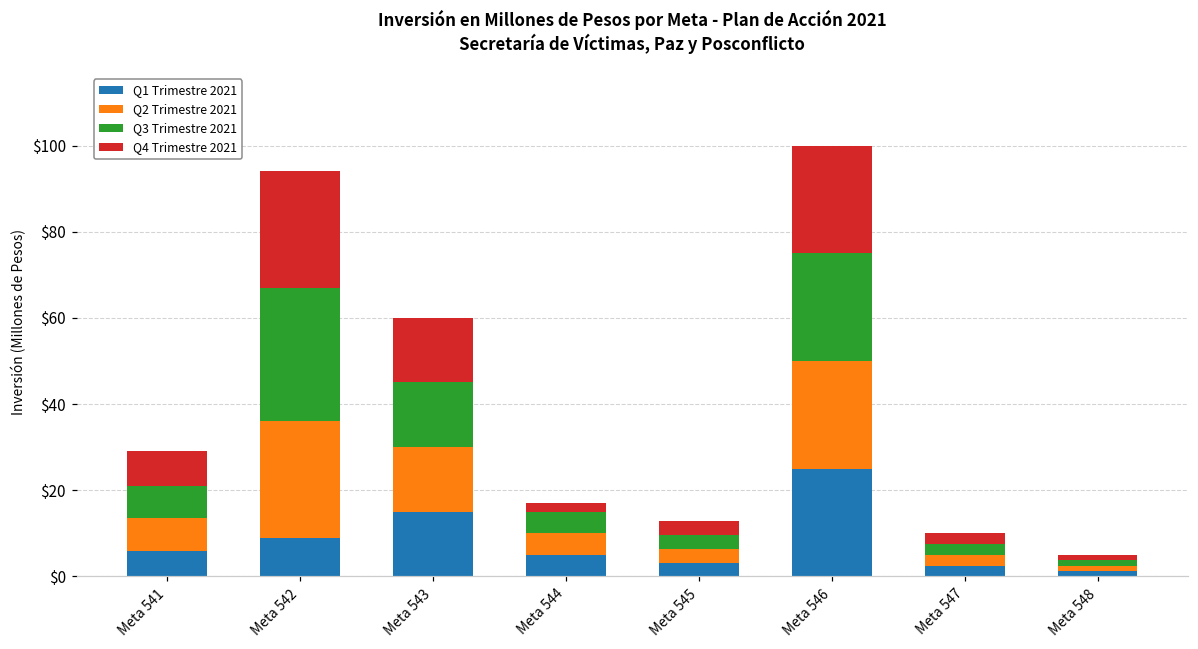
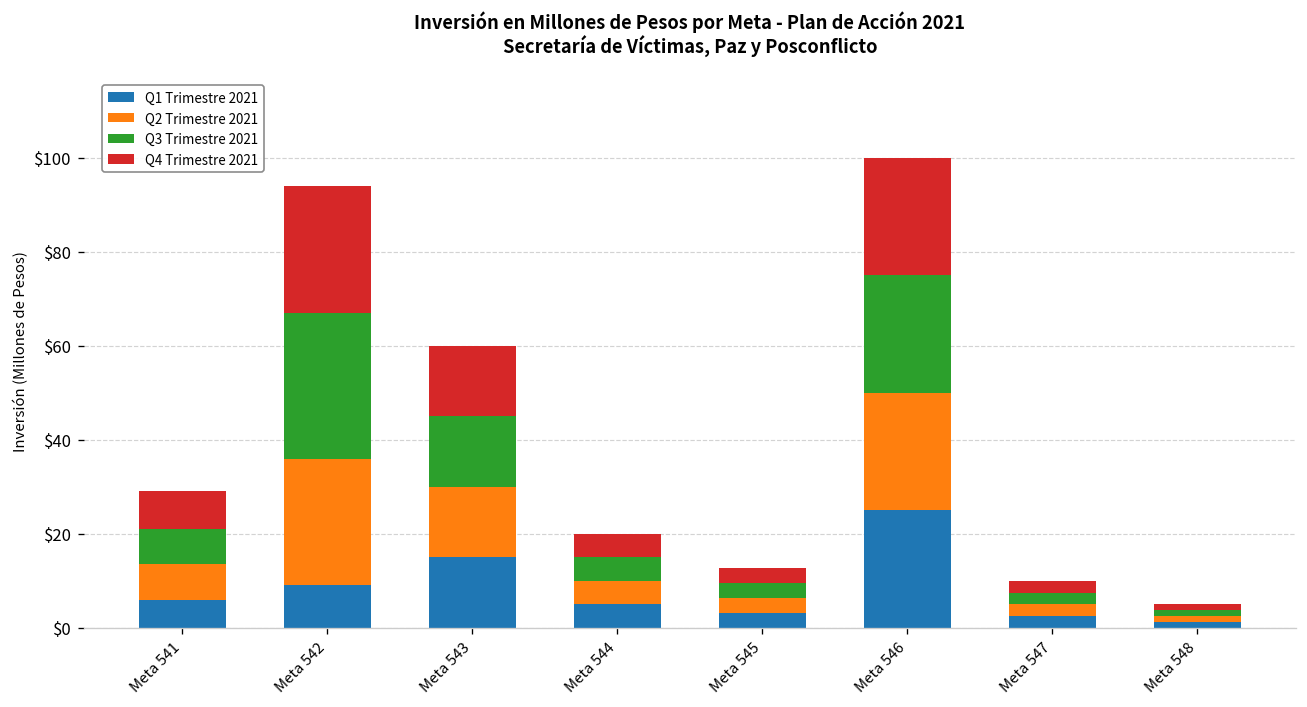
  {
    "Q1 Trimestre 2021": {
      "Meta 541": "$6",
      "Meta 542": "$9",
      "Meta 543": "$15",
      "Meta 544": "$5",
      "Meta 545": "$3",
      "Meta 546": "$25",
      "Meta 547": "$3",
      "Meta 548": "$1"
    },
    "Q2 Trimestre 2021": {
      "Meta 541": "$8",
      "Meta 542": "$27",
      "Meta 543": "$15",
      "Meta 544": "$5",
      "Meta 545": "$3",
      "Meta 546": "$25",
      "Meta 547": "$3",
      "Meta 548": "$1"
    },
    "Q3 Trimestre 2021": {
      "Meta 541": "$8",
      "Meta 542": "$31",
      "Meta 543": "$15",
      "Meta 544": "$5",
      "Meta 545": "$3",
      "Meta 546": "$25",
      "Meta 547": "$3",
      "Meta 548": "$1"
    },
    "Q4 Trimestre 2021": {
      "Meta 541": "$8",
      "Meta 542": "$27",
      "Meta 543": "$15",
-     "Meta 544": "$2",
+     "Meta 544": "$5",
      "Meta 545": "$3",
      "Meta 546": "$25",
      "Meta 547": "$3",
      "Meta 548": "$1"
    }
  }
